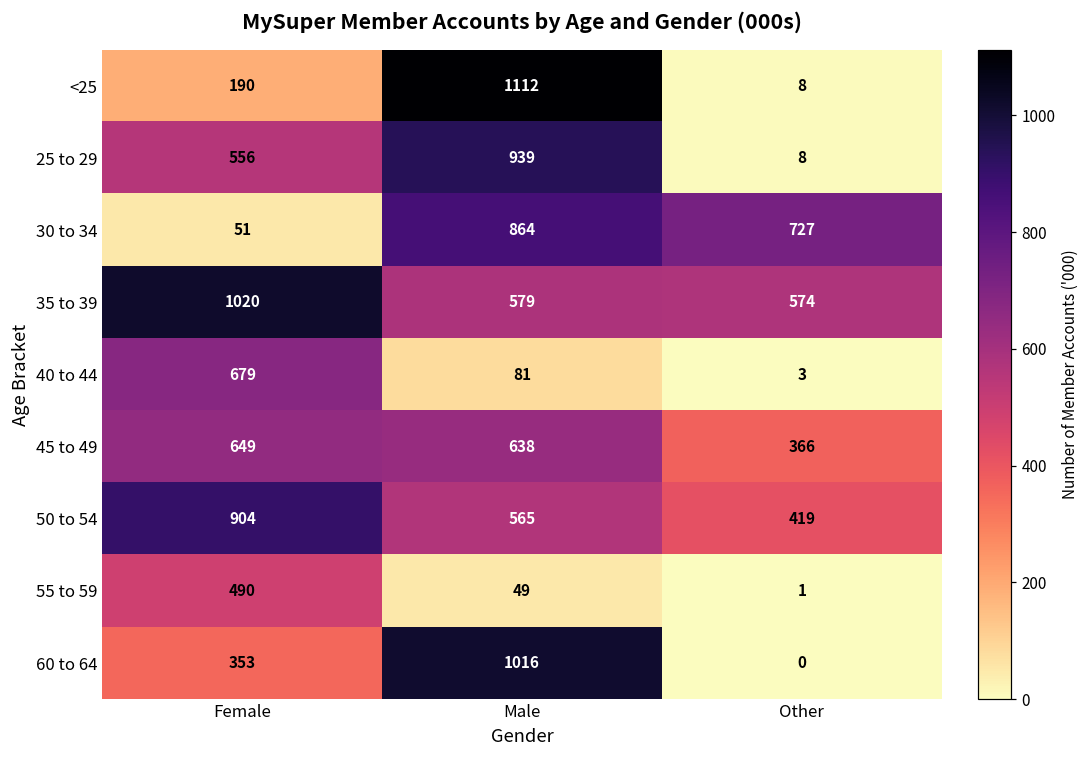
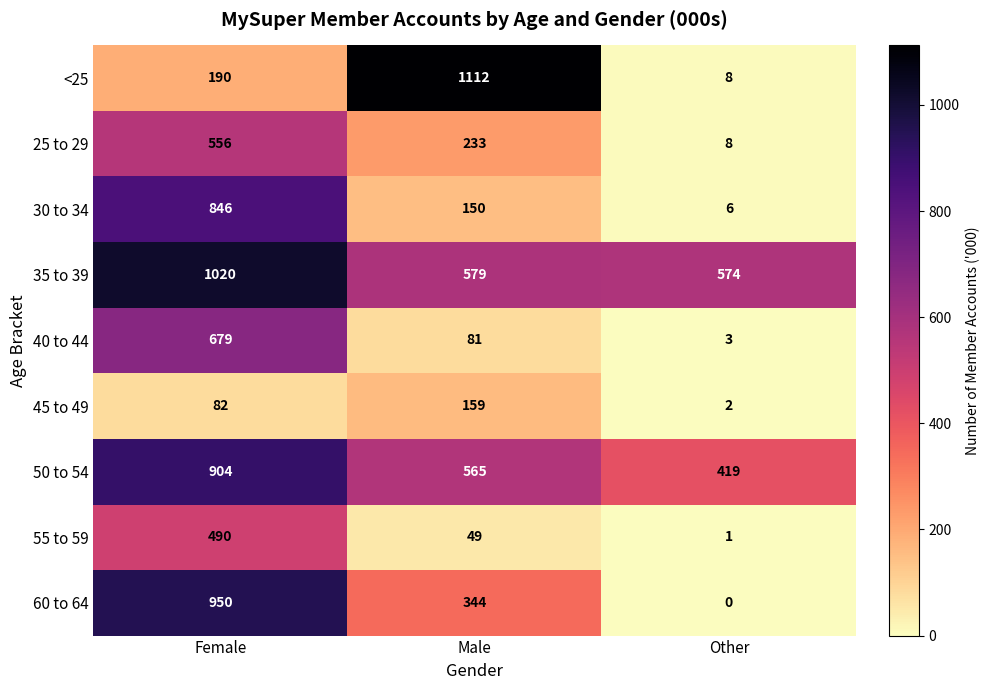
  {
    "<25": {
      "Female": 190,
      "Male": 1112,
      "Other": 8
    },
    "25 to 29": {
      "Female": 556,
-     "Male": 939,
+     "Male": 233,
      "Other": 8
    },
    "30 to 34": {
-     "Female": 51,
-     "Male": 864,
-     "Other": 727
+     "Female": 846,
+     "Male": 150,
+     "Other": 6
    },
    "35 to 39": {
      "Female": 1020,
      "Male": 579,
      "Other": 574
    },
    "40 to 44": {
      "Female": 679,
      "Male": 81,
      "Other": 3
    },
    "45 to 49": {
-     "Female": 649,
-     "Male": 638,
-     "Other": 366
+     "Female": 82,
+     "Male": 159,
+     "Other": 2
    },
    "50 to 54": {
      "Female": 904,
      "Male": 565,
      "Other": 419
    },
    "55 to 59": {
      "Female": 490,
      "Male": 49,
      "Other": 1
    },
    "60 to 64": {
-     "Female": 353,
-     "Male": 1016,
+     "Female": 950,
+     "Male": 344,
      "Other": 0
    }
  }
